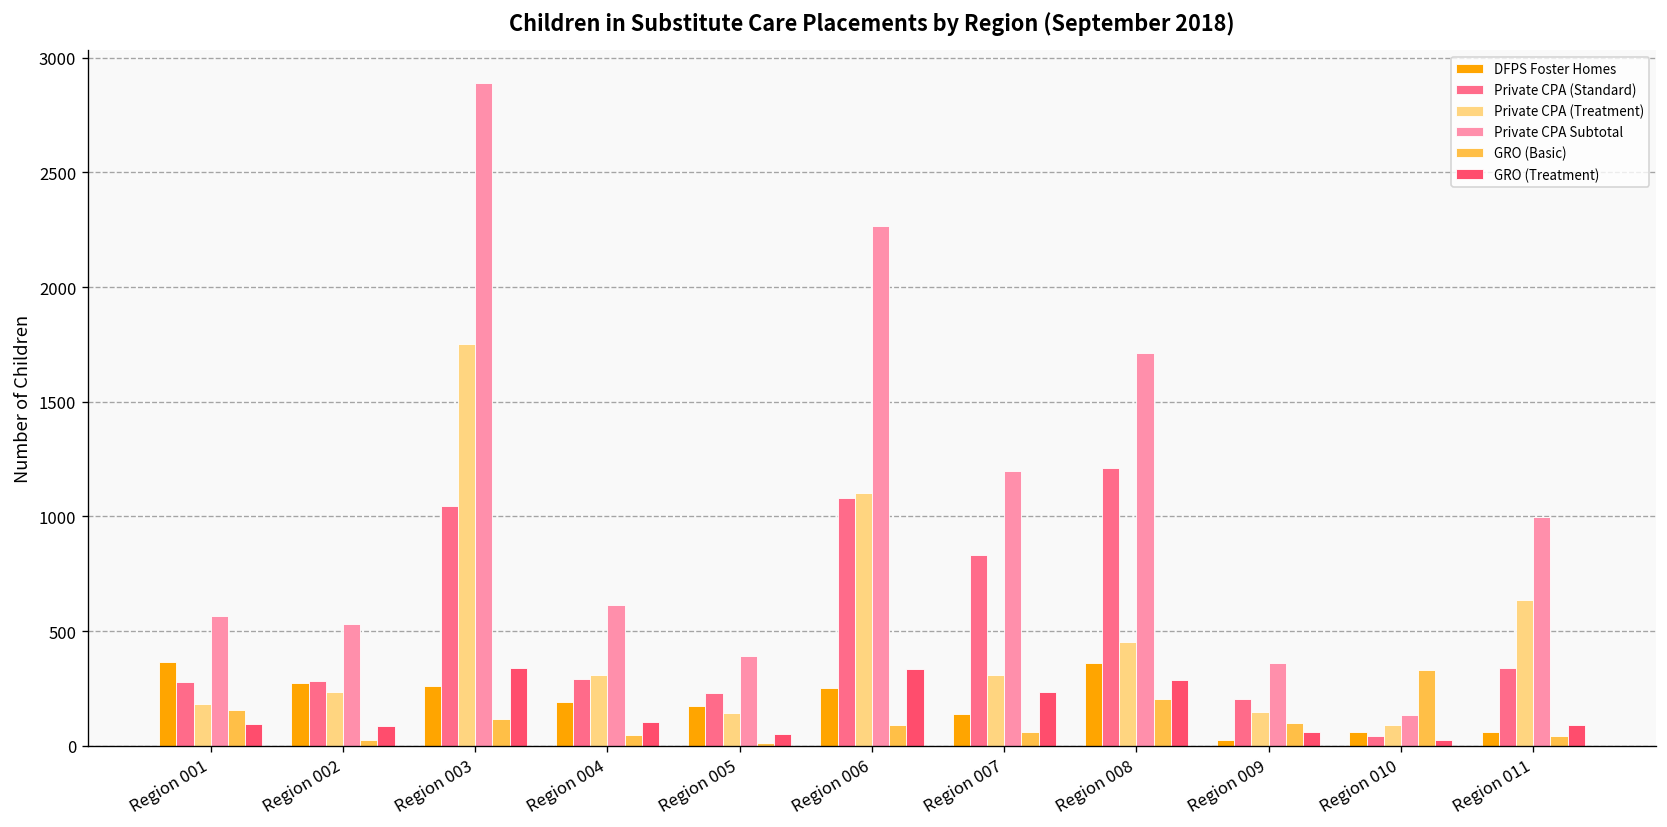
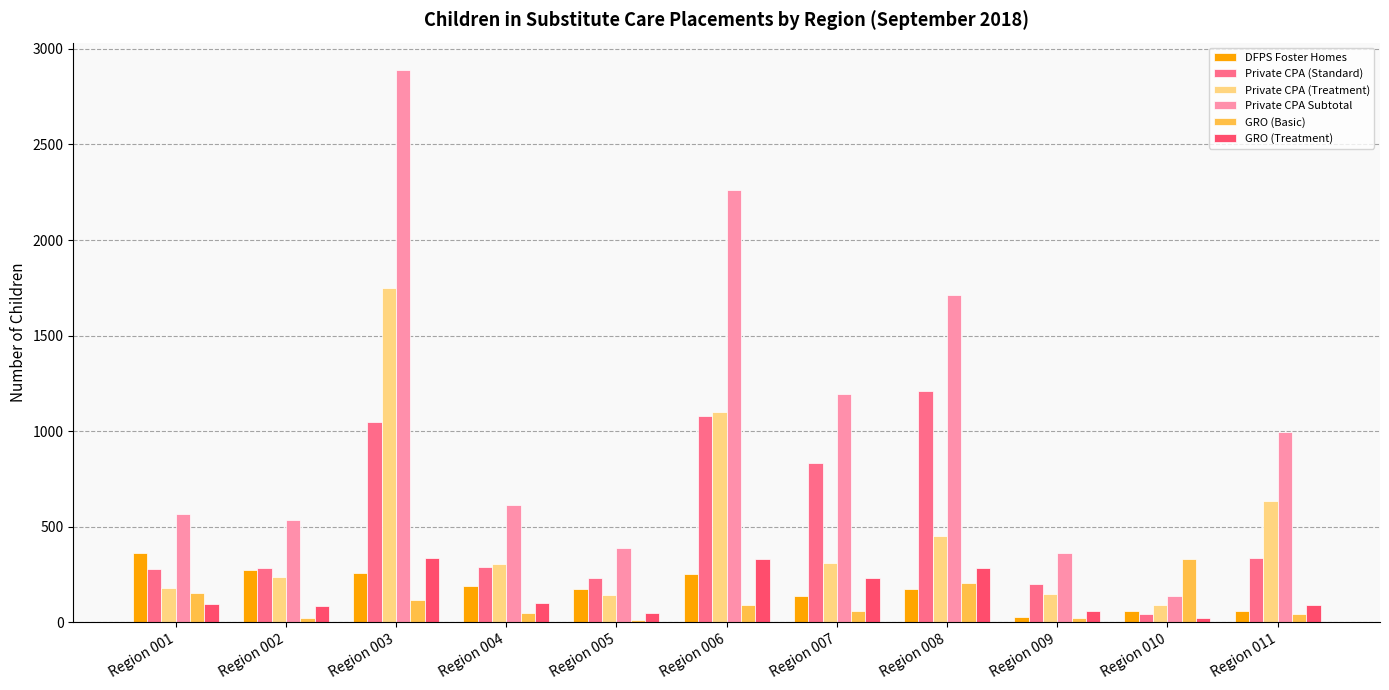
  {
    "DFPS Foster Homes": {
      "Region 001": 360,
      "Region 002": 280,
      "Region 003": 260,
      "Region 004": 190,
      "Region 005": 170,
      "Region 006": 250,
      "Region 007": 140,
-     "Region 008": 360,
+     "Region 008": 170,
      "Region 009": 30,
      "Region 010": 60,
      "Region 011": 60
    },
    "Private CPA (Treatment)": {
      "Region 001": 180,
      "Region 002": 240,
      "Region 003": 1750,
      "Region 004": 310,
      "Region 005": 140,
      "Region 006": 1100,
      "Region 007": 310,
      "Region 008": 450,
      "Region 009": 150,
      "Region 010": 90,
      "Region 011": 640
    },
    "GRO (Basic)": {
      "Region 001": 160,
      "Region 002": 20,
      "Region 003": 120,
      "Region 004": 50,
      "Region 005": 10,
      "Region 006": 90,
      "Region 007": 60,
      "Region 008": 210,
-     "Region 009": 100,
+     "Region 009": 30,
      "Region 010": 330,
      "Region 011": 50
    }
  }
